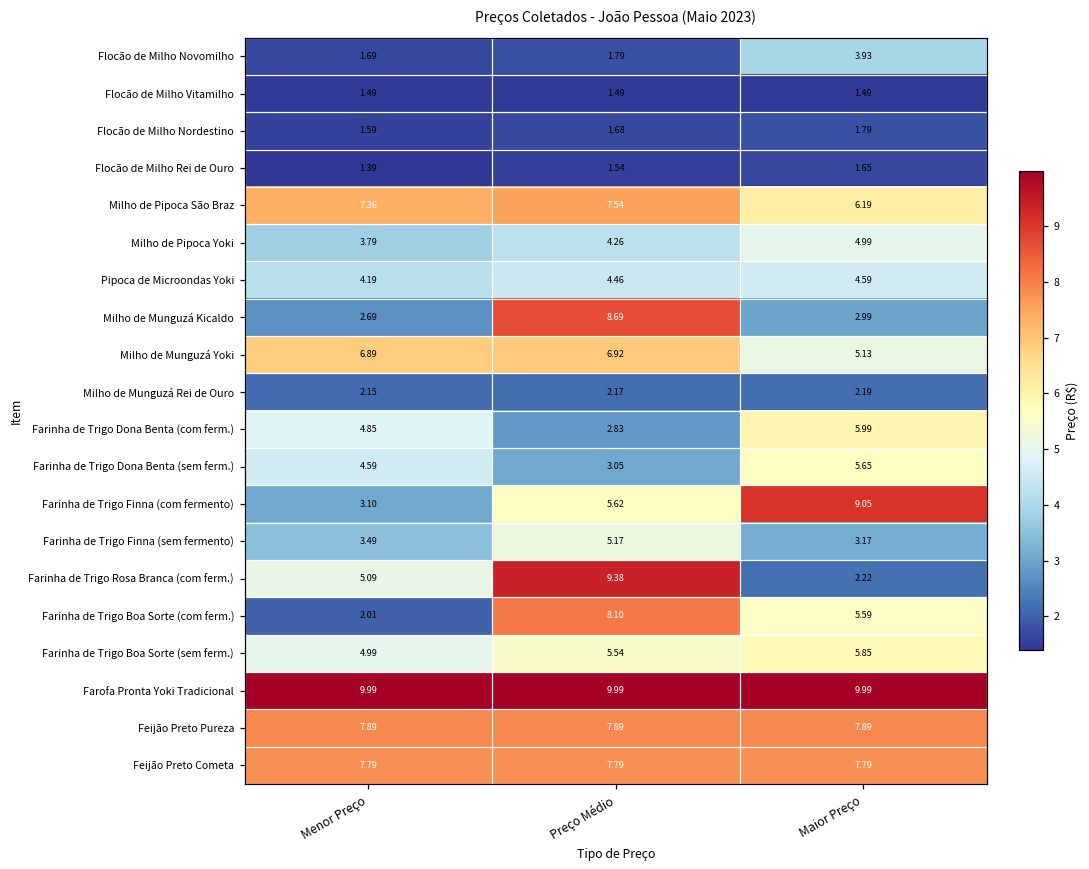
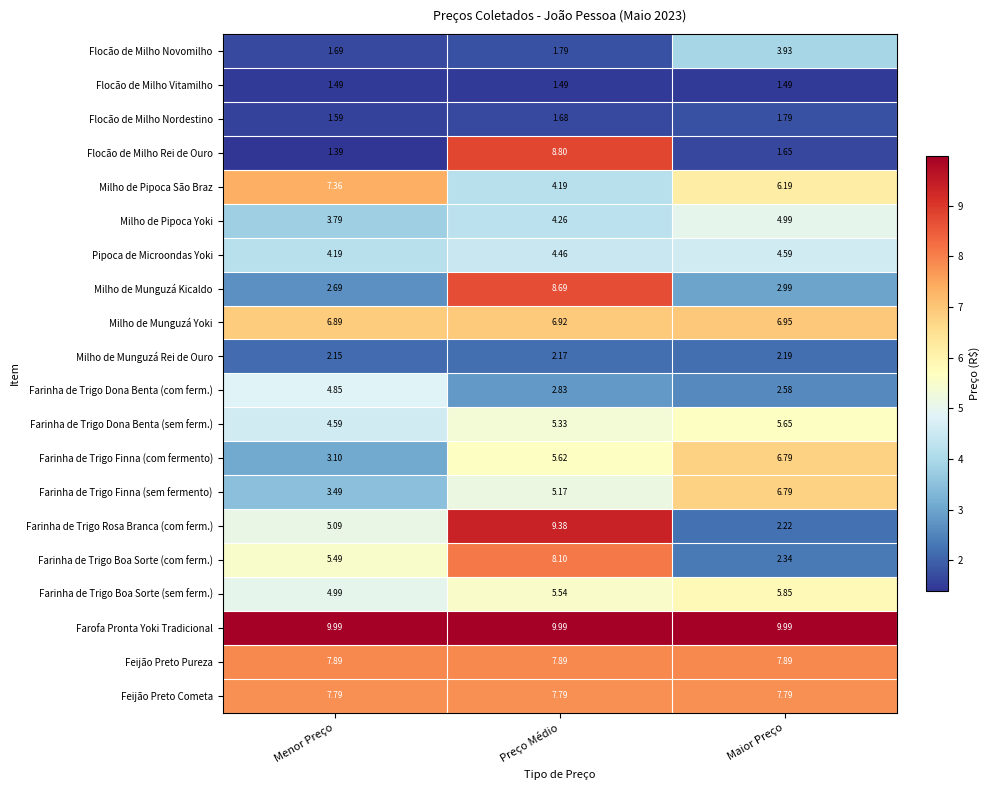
  {
    "Flocão de Milho Novomilho": {
      "Menor Preço": 1.69,
      "Preço Médio": 1.79,
      "Maior Preço": 3.93
    },
    "Flocão de Milho Vitamilho": {
      "Menor Preço": 1.49,
      "Preço Médio": 1.49,
      "Maior Preço": 1.49
    },
    "Flocão de Milho Nordestino": {
      "Menor Preço": 1.59,
      "Preço Médio": 1.68,
      "Maior Preço": 1.79
    },
    "Flocão de Milho Rei de Ouro": {
      "Menor Preço": 1.39,
-     "Preço Médio": 1.54,
+     "Preço Médio": 8.80,
      "Maior Preço": 1.65
    },
    "Milho de Pipoca São Braz": {
      "Menor Preço": 7.36,
-     "Preço Médio": 7.54,
+     "Preço Médio": 4.19,
      "Maior Preço": 6.19
    },
    "Milho de Pipoca Yoki": {
      "Menor Preço": 3.79,
      "Preço Médio": 4.26,
      "Maior Preço": 4.99
    },
    "Pipoca de Microondas Yoki": {
      "Menor Preço": 4.19,
      "Preço Médio": 4.46,
      "Maior Preço": 4.59
    },
    "Milho de Munguzá Kicaldo": {
      "Menor Preço": 2.69,
      "Preço Médio": 8.69,
      "Maior Preço": 2.99
    },
    "Milho de Munguzá Yoki": {
      "Menor Preço": 6.89,
      "Preço Médio": 6.92,
-     "Maior Preço": 5.13
+     "Maior Preço": 6.95
    },
    "Milho de Munguzá Rei de Ouro": {
      "Menor Preço": 2.15,
      "Preço Médio": 2.17,
      "Maior Preço": 2.19
    },
    "Farinha de Trigo Dona Benta (com ferm.)": {
      "Menor Preço": 4.85,
      "Preço Médio": 2.83,
-     "Maior Preço": 5.99
+     "Maior Preço": 2.58
    },
    "Farinha de Trigo Dona Benta (sem ferm.)": {
      "Menor Preço": 4.59,
-     "Preço Médio": 3.05,
+     "Preço Médio": 5.33,
      "Maior Preço": 5.65
    },
    "Farinha de Trigo Finna (com fermento)": {
      "Menor Preço": 3.10,
      "Preço Médio": 5.62,
-     "Maior Preço": 9.05
+     "Maior Preço": 6.79
    },
    "Farinha de Trigo Finna (sem fermento)": {
      "Menor Preço": 3.49,
      "Preço Médio": 5.17,
-     "Maior Preço": 3.17
+     "Maior Preço": 6.79
    },
    "Farinha de Trigo Rosa Branca (com ferm.)": {
      "Menor Preço": 5.09,
      "Preço Médio": 9.38,
      "Maior Preço": 2.22
    },
    "Farinha de Trigo Boa Sorte (com ferm.)": {
-     "Menor Preço": 2.01,
+     "Menor Preço": 5.49,
      "Preço Médio": 8.10,
-     "Maior Preço": 5.59
+     "Maior Preço": 2.34
    },
    "Farinha de Trigo Boa Sorte (sem ferm.)": {
      "Menor Preço": 4.99,
      "Preço Médio": 5.54,
      "Maior Preço": 5.85
    },
    "Farofa Pronta Yoki Tradicional": {
      "Menor Preço": 9.99,
      "Preço Médio": 9.99,
      "Maior Preço": 9.99
    },
    "Feijão Preto Pureza": {
      "Menor Preço": 7.89,
      "Preço Médio": 7.89,
      "Maior Preço": 7.89
    },
    "Feijão Preto Cometa": {
      "Menor Preço": 7.79,
      "Preço Médio": 7.79,
      "Maior Preço": 7.79
    }
  }
